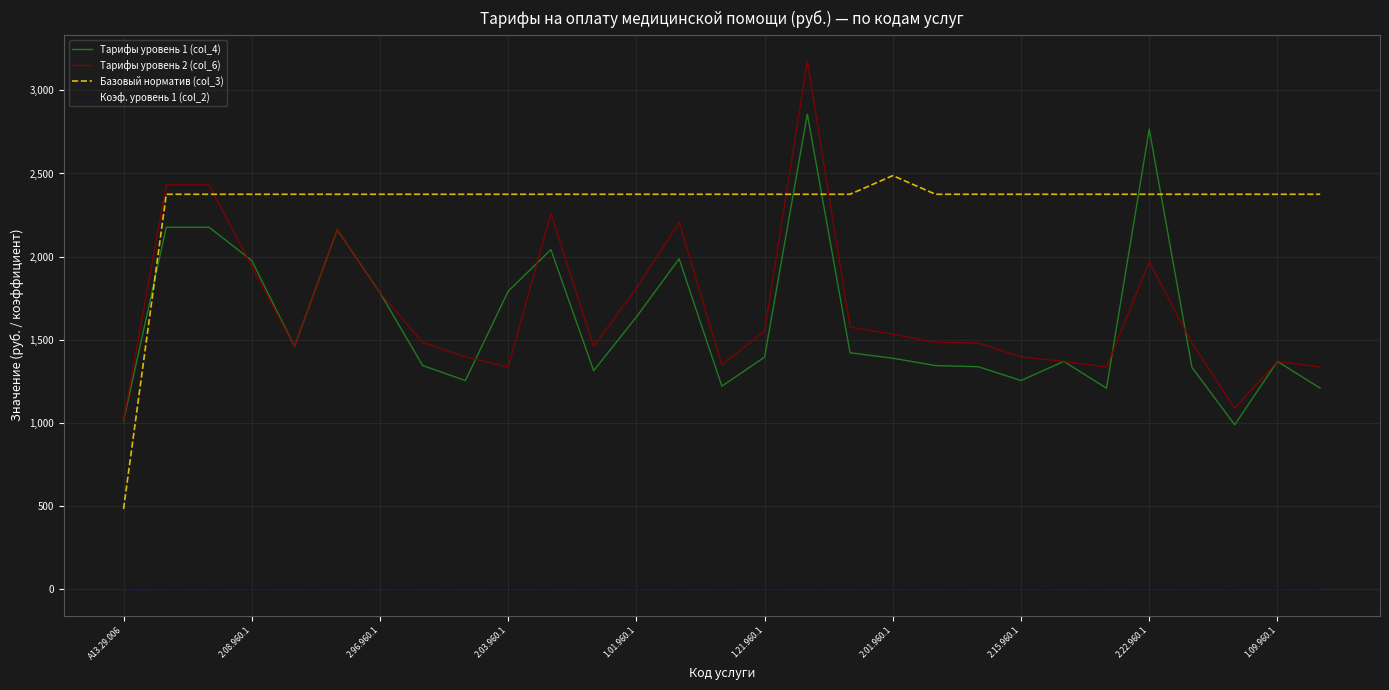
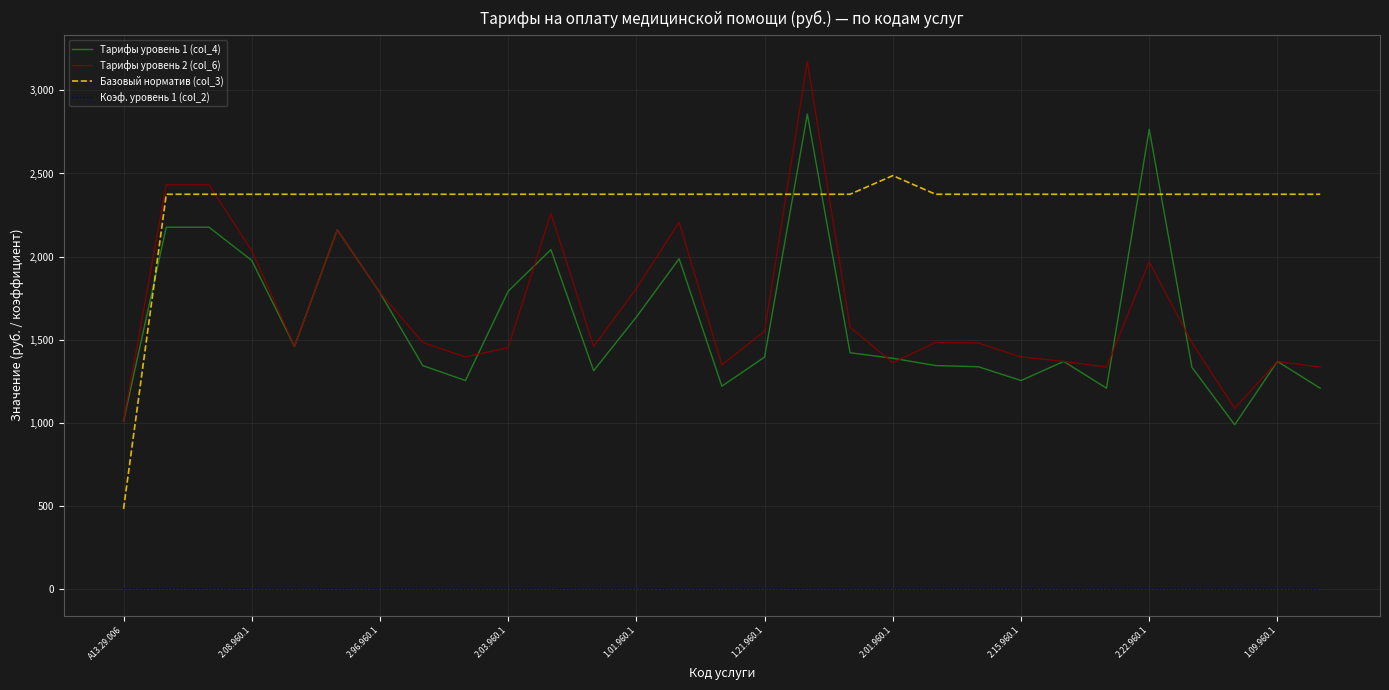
  {
    "Tарифы уровень 1 (col_4)": {
      "2.08.960.1": "1,980",
      "2.03.960.1": "1,790",
      "1.01.960.1": "1,640",
      "1.21.960.1": "1,400",
      "2.01.960.1": "1,390",
      "2.15.960.1": "1,260",
      "2.22.960.1": "2,770"
    },
    "Тарифы уровень 2 (col_6)": {
-     "2.08.960.1": "1,940",
-     "2.03.960.1": "1,340",
+     "2.08.960.1": "2,040",
+     "2.03.960.1": "1,450",
      "1.01.960.1": "1,810",
      "1.21.960.1": "1,550",
-     "2.01.960.1": "1,530",
+     "2.01.960.1": "1,360",
      "2.15.960.1": "1,400",
      "2.22.960.1": "1,970"
    },
    "Базовый норматив (col_3)": {
      "A13.29.006": "480",
      "2.08.960.1": "2,380",
      "2.96.960.1": "2,380",
      "2.03.960.1": "2,380",
      "1.01.960.1": "2,380",
      "1.21.960.1": "2,380",
      "2.01.960.1": "2,490",
      "2.15.960.1": "2,380",
      "2.22.960.1": "2,380",
      "1.09.960.1": "2,380"
    },
    "Коэф. уровень 1 (col_2)": {
      "A13.29.006": "0",
      "2.08.960.1": "0",
      "2.96.960.1": "0",
      "2.03.960.1": "0",
      "1.01.960.1": "0",
      "1.21.960.1": "0",
      "2.01.960.1": "0",
      "2.15.960.1": "0",
      "2.22.960.1": "0",
      "1.09.960.1": "0"
    }
  }
